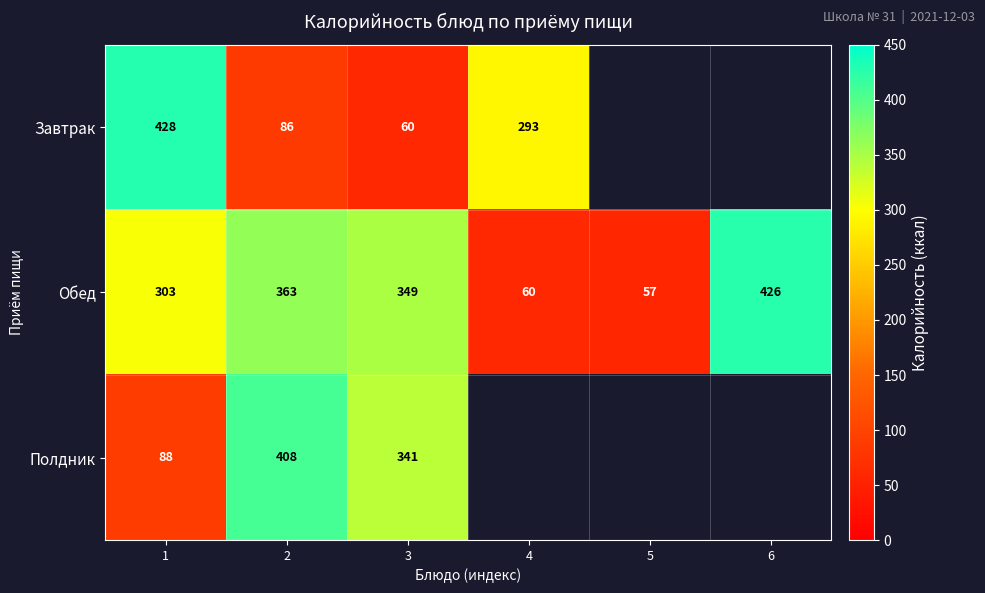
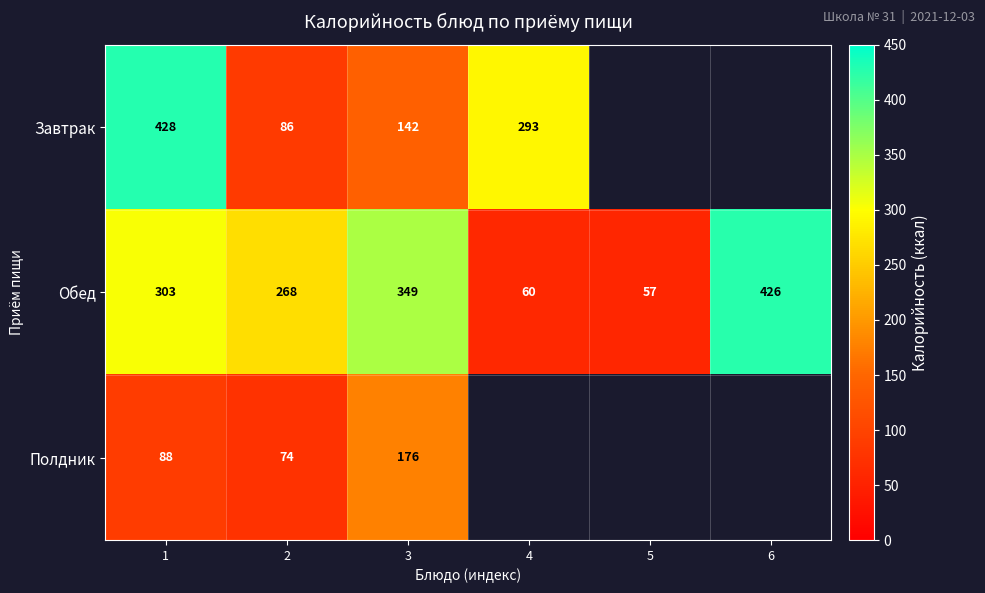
  {
    "Завтрак": {
      "1": 428,
      "2": 86,
-     "3": 60,
+     "3": 142,
      "4": 293
    },
    "Обед": {
      "1": 303,
-     "2": 363,
+     "2": 268,
      "3": 349,
      "4": 60,
      "5": 57,
      "6": 426
    },
    "Полдник": {
      "1": 88,
-     "2": 408,
-     "3": 341
+     "2": 74,
+     "3": 176
    }
  }
